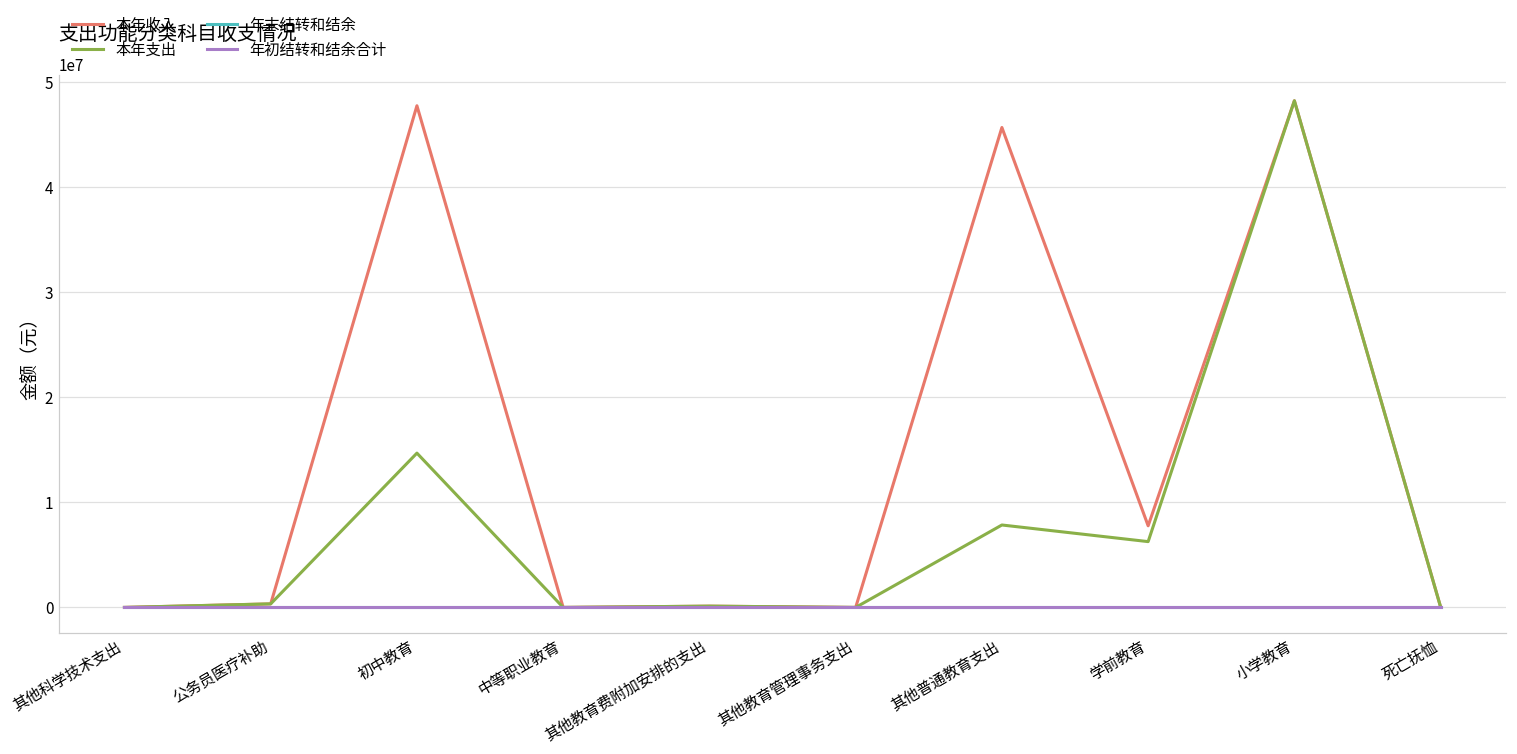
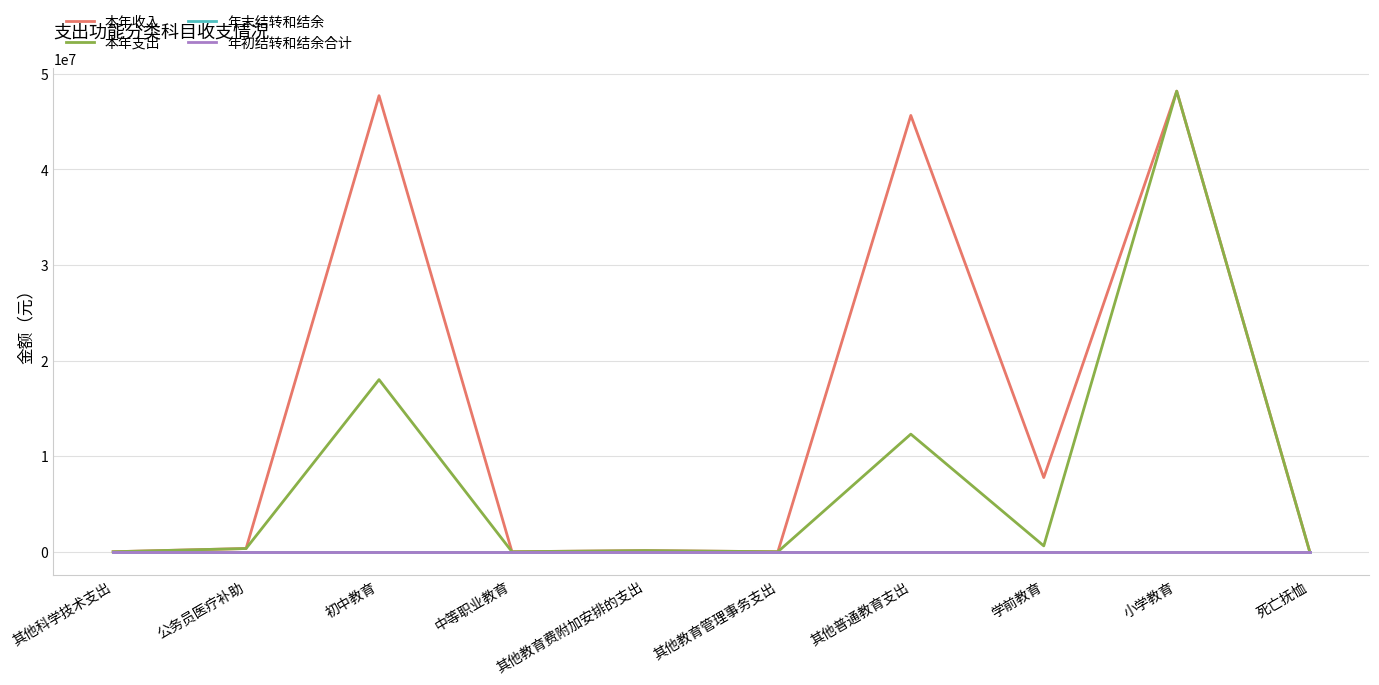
  {
    "本年收入": {
      "初中教育": 48000000,
      "其他普通教育支出": 46000000,
      "学前教育": 8000000
    },
    "本年支出": {
-     "初中教育": 15000000,
-     "其他普通教育支出": 8000000,
-     "学前教育": 6000000
+     "初中教育": 18000000,
+     "其他普通教育支出": 12000000,
+     "学前教育": 1000000
    },
    "年初结转和结余合计": {
      "公务员医疗补助": 0,
      "初中教育": 0,
      "其他普通教育支出": 0,
      "学前教育": 0,
      "小学教育": 0
    }
  }
